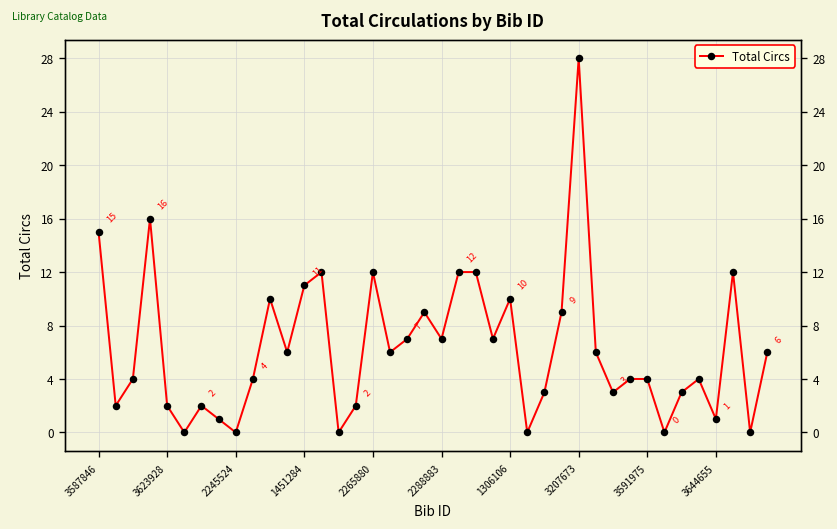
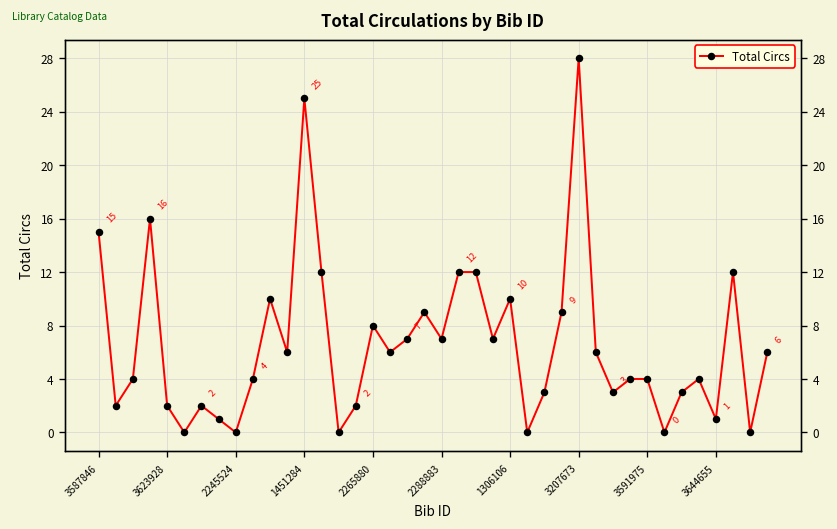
  {
    "3587846": 15,
-   "1451284": 11,
-   "2265880": 12,
+   "1451284": 25,
+   "2265880": 8,
    "1306106": 10,
    "3644655": 1
  }
